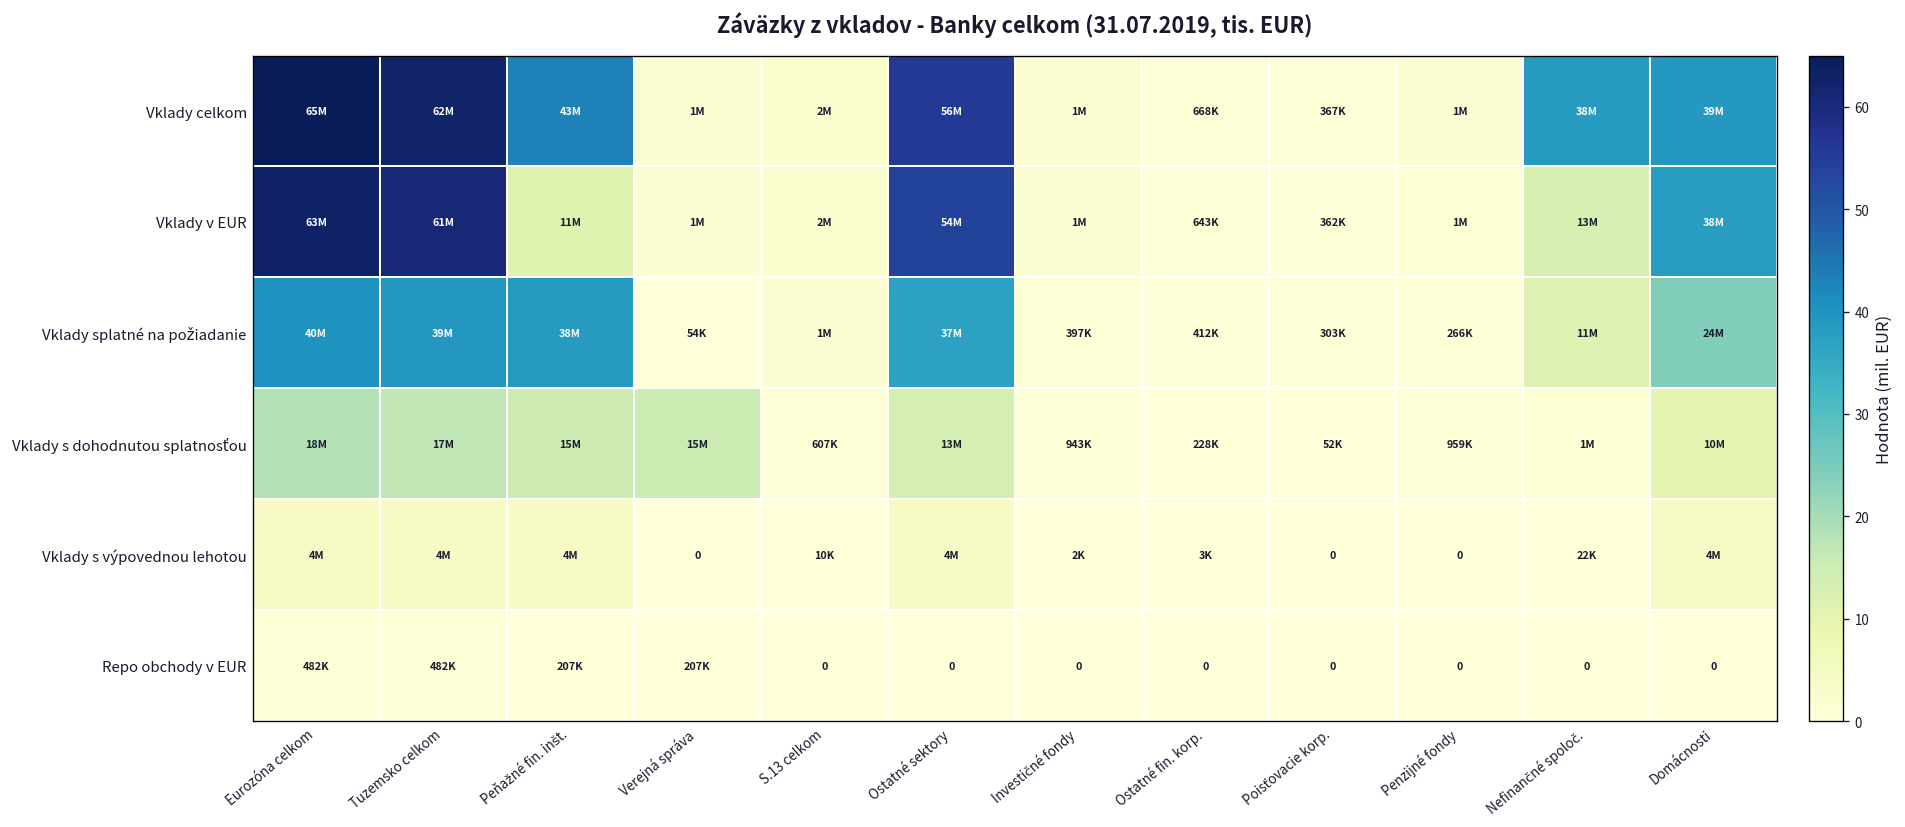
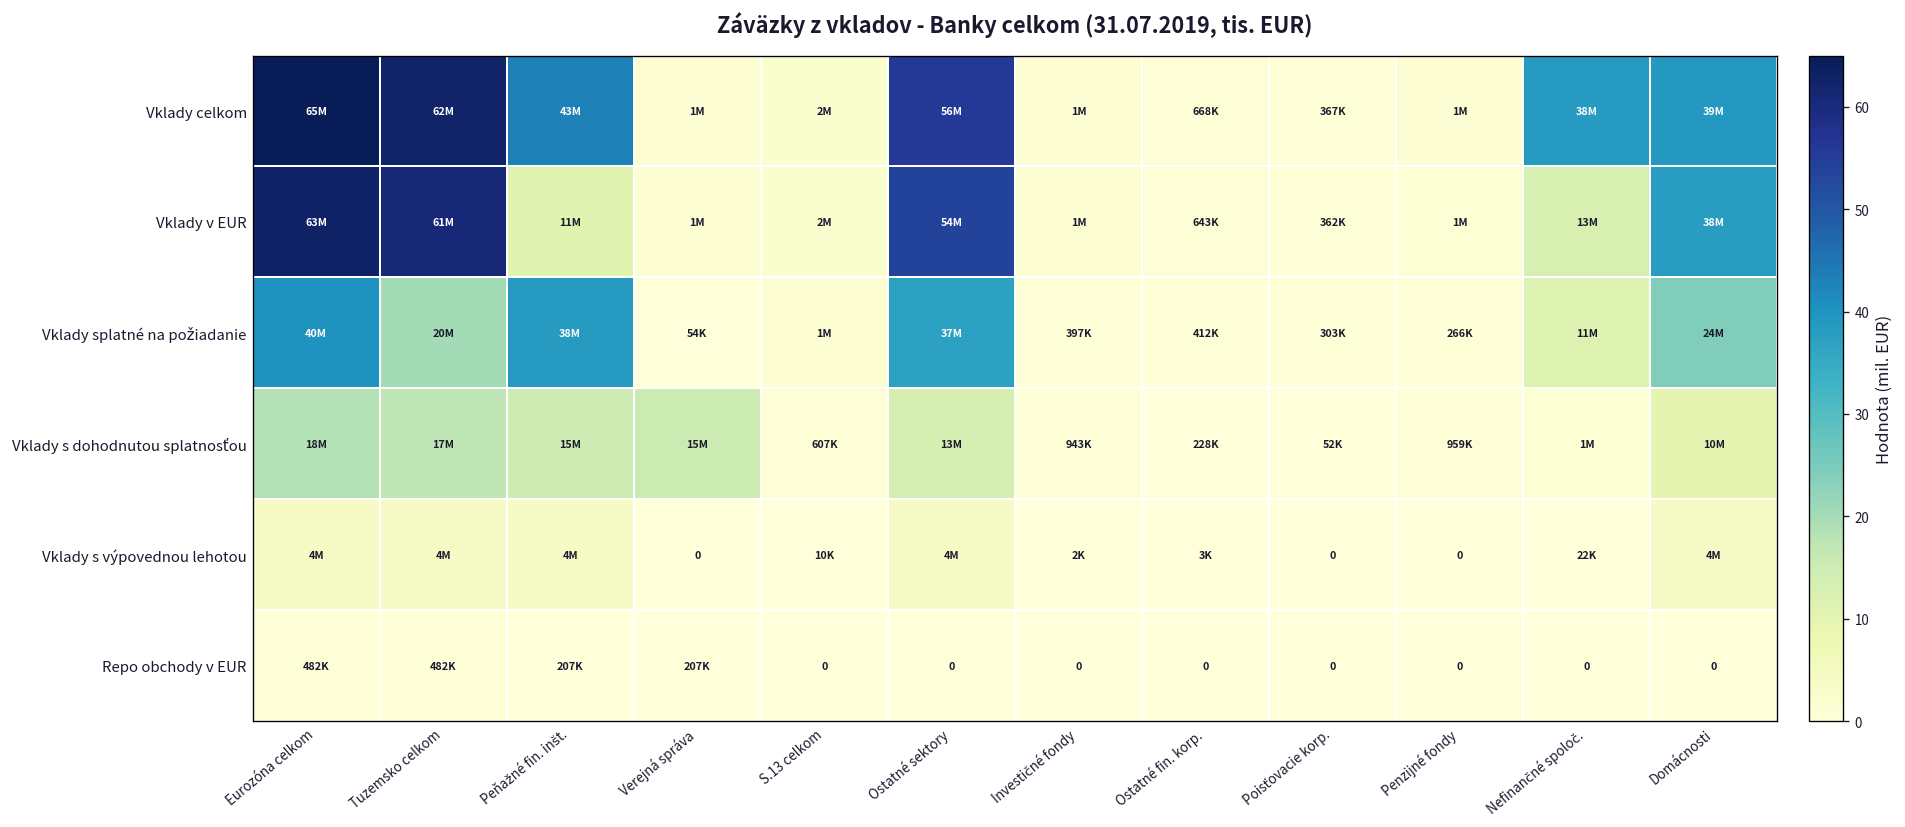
  {
    "Vklady celkom": {
      "Eurozóna celkom": "65M",
      "Tuzemsko celkom": "62M",
      "Peňažné fin. inšt.": "43M",
      "Verejná správa": "1M",
      "S.13 celkom": "2M",
      "Ostatné sektory": "56M",
      "Investičné fondy": "1M",
      "Ostatné fin. korp.": "668K",
      "Poisťovacie korp.": "367K",
      "Penzijné fondy": "1M",
      "Nefinančné spoloč.": "38M",
      "Domácnosti": "39M"
    },
    "Vklady v EUR": {
      "Eurozóna celkom": "63M",
      "Tuzemsko celkom": "61M",
      "Peňažné fin. inšt.": "11M",
      "Verejná správa": "1M",
      "S.13 celkom": "2M",
      "Ostatné sektory": "54M",
      "Investičné fondy": "1M",
      "Ostatné fin. korp.": "643K",
      "Poisťovacie korp.": "362K",
      "Penzijné fondy": "1M",
      "Nefinančné spoloč.": "13M",
      "Domácnosti": "38M"
    },
    "Vklady splatné na požiadanie": {
      "Eurozóna celkom": "40M",
-     "Tuzemsko celkom": "39M",
+     "Tuzemsko celkom": "20M",
      "Peňažné fin. inšt.": "38M",
      "Verejná správa": "54K",
      "S.13 celkom": "1M",
      "Ostatné sektory": "37M",
      "Investičné fondy": "397K",
      "Ostatné fin. korp.": "412K",
      "Poisťovacie korp.": "303K",
      "Penzijné fondy": "266K",
      "Nefinančné spoloč.": "11M",
      "Domácnosti": "24M"
    },
    "Vklady s dohodnutou splatnosťou": {
      "Eurozóna celkom": "18M",
      "Tuzemsko celkom": "17M",
      "Peňažné fin. inšt.": "15M",
      "Verejná správa": "15M",
      "S.13 celkom": "607K",
      "Ostatné sektory": "13M",
      "Investičné fondy": "943K",
      "Ostatné fin. korp.": "228K",
      "Poisťovacie korp.": "52K",
      "Penzijné fondy": "959K",
      "Nefinančné spoloč.": "1M",
      "Domácnosti": "10M"
    },
    "Vklady s výpovednou lehotou": {
      "Eurozóna celkom": "4M",
      "Tuzemsko celkom": "4M",
      "Peňažné fin. inšt.": "4M",
      "Verejná správa": "0",
      "S.13 celkom": "10K",
      "Ostatné sektory": "4M",
      "Investičné fondy": "2K",
      "Ostatné fin. korp.": "3K",
      "Poisťovacie korp.": "0",
      "Penzijné fondy": "0",
      "Nefinančné spoloč.": "22K",
      "Domácnosti": "4M"
    },
    "Repo obchody v EUR": {
      "Eurozóna celkom": "482K",
      "Tuzemsko celkom": "482K",
      "Peňažné fin. inšt.": "207K",
      "Verejná správa": "207K",
      "S.13 celkom": "0",
      "Ostatné sektory": "0",
      "Investičné fondy": "0",
      "Ostatné fin. korp.": "0",
      "Poisťovacie korp.": "0",
      "Penzijné fondy": "0",
      "Nefinančné spoloč.": "0",
      "Domácnosti": "0"
    }
  }
